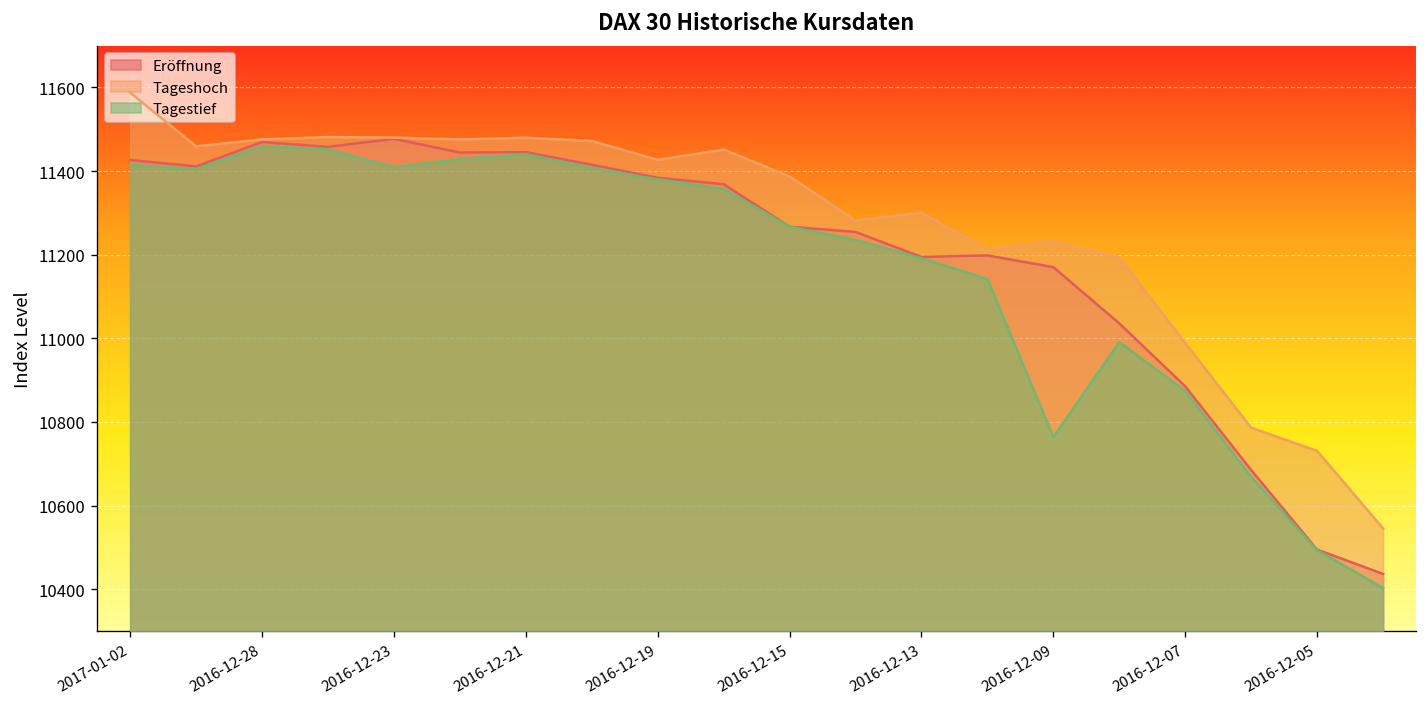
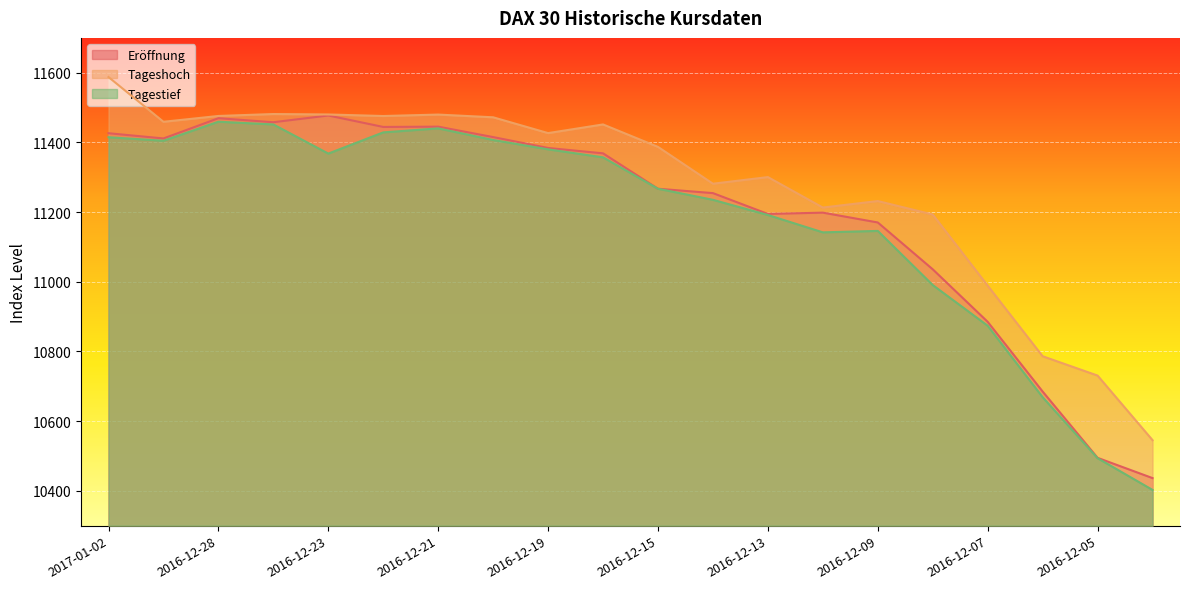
  {
    "Tagestief": {
      "2017-01-02": 11410,
      "2016-12-28": 11460,
-     "2016-12-23": 11410,
-     "2016-12-09": 10760,
+     "2016-12-23": 11370,
+     "2016-12-09": 11150,
      "2016-12-07": 10870
    }
  }
